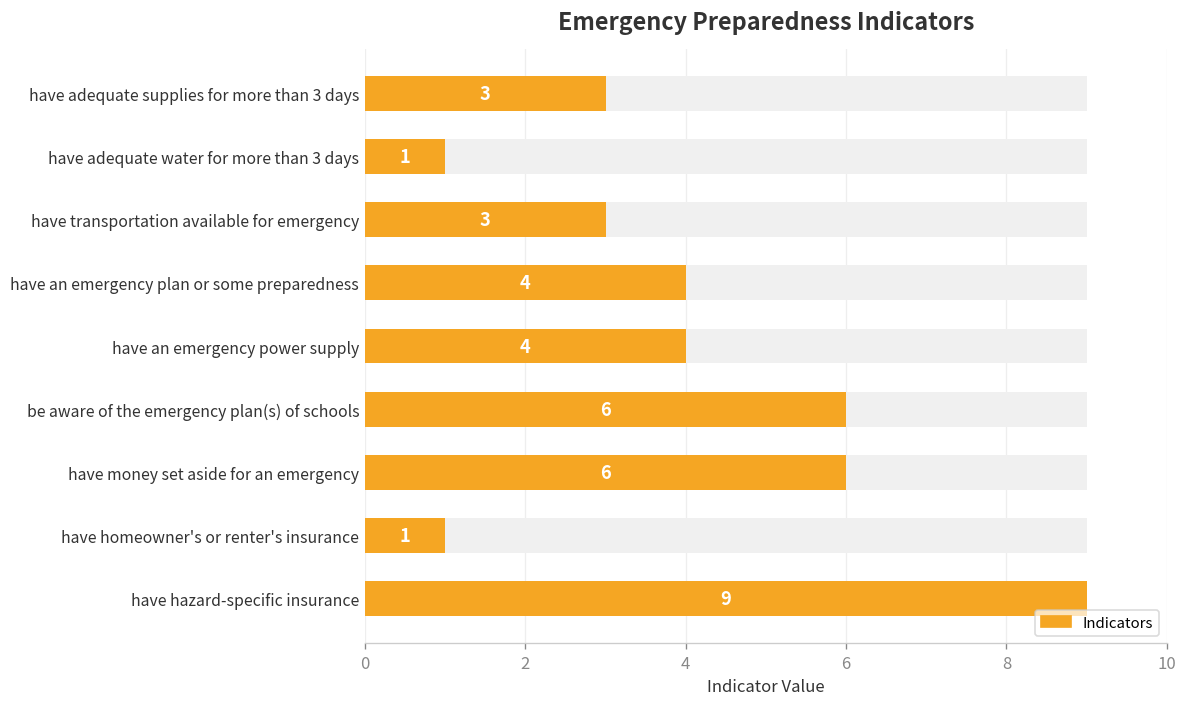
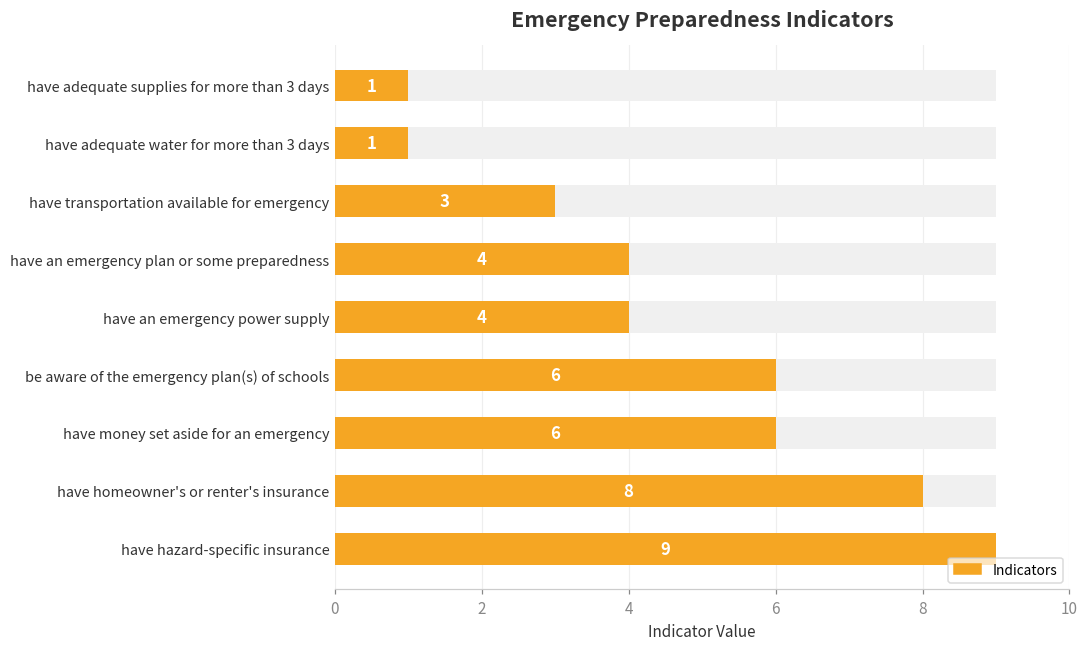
  {
    "Indicators": {
-     "have adequate supplies for more than 3 days": 3,
-     "have homeowner's or renter's insurance": 1,
+     "have adequate supplies for more than 3 days": 1,
+     "have homeowner's or renter's insurance": 8,
      "have hazard-specific insurance": 9
    }
  }
